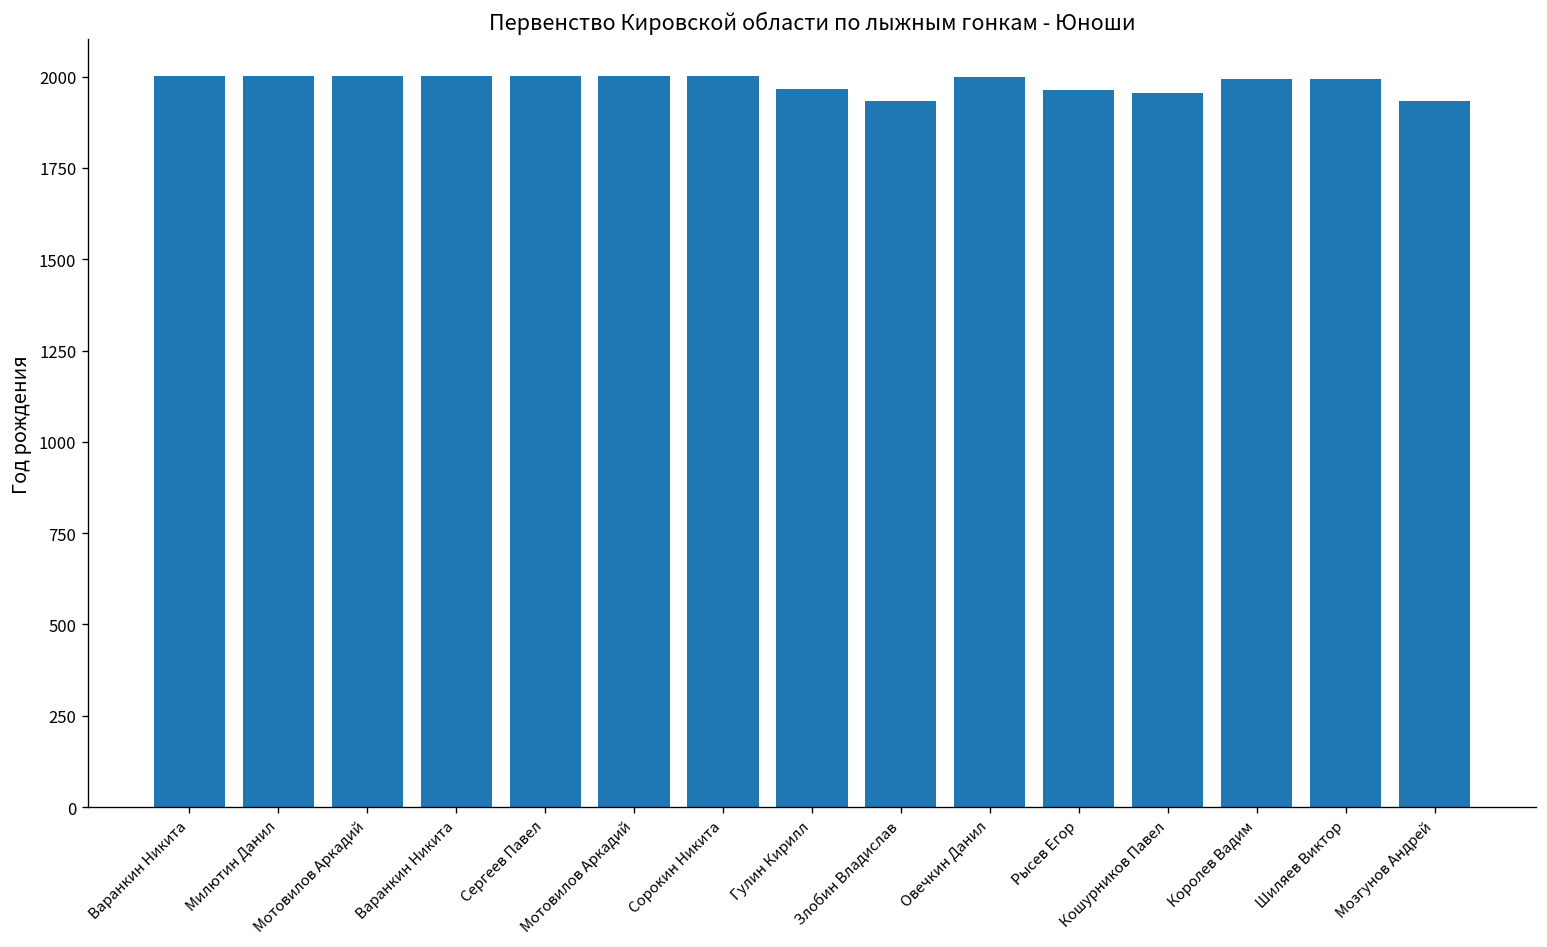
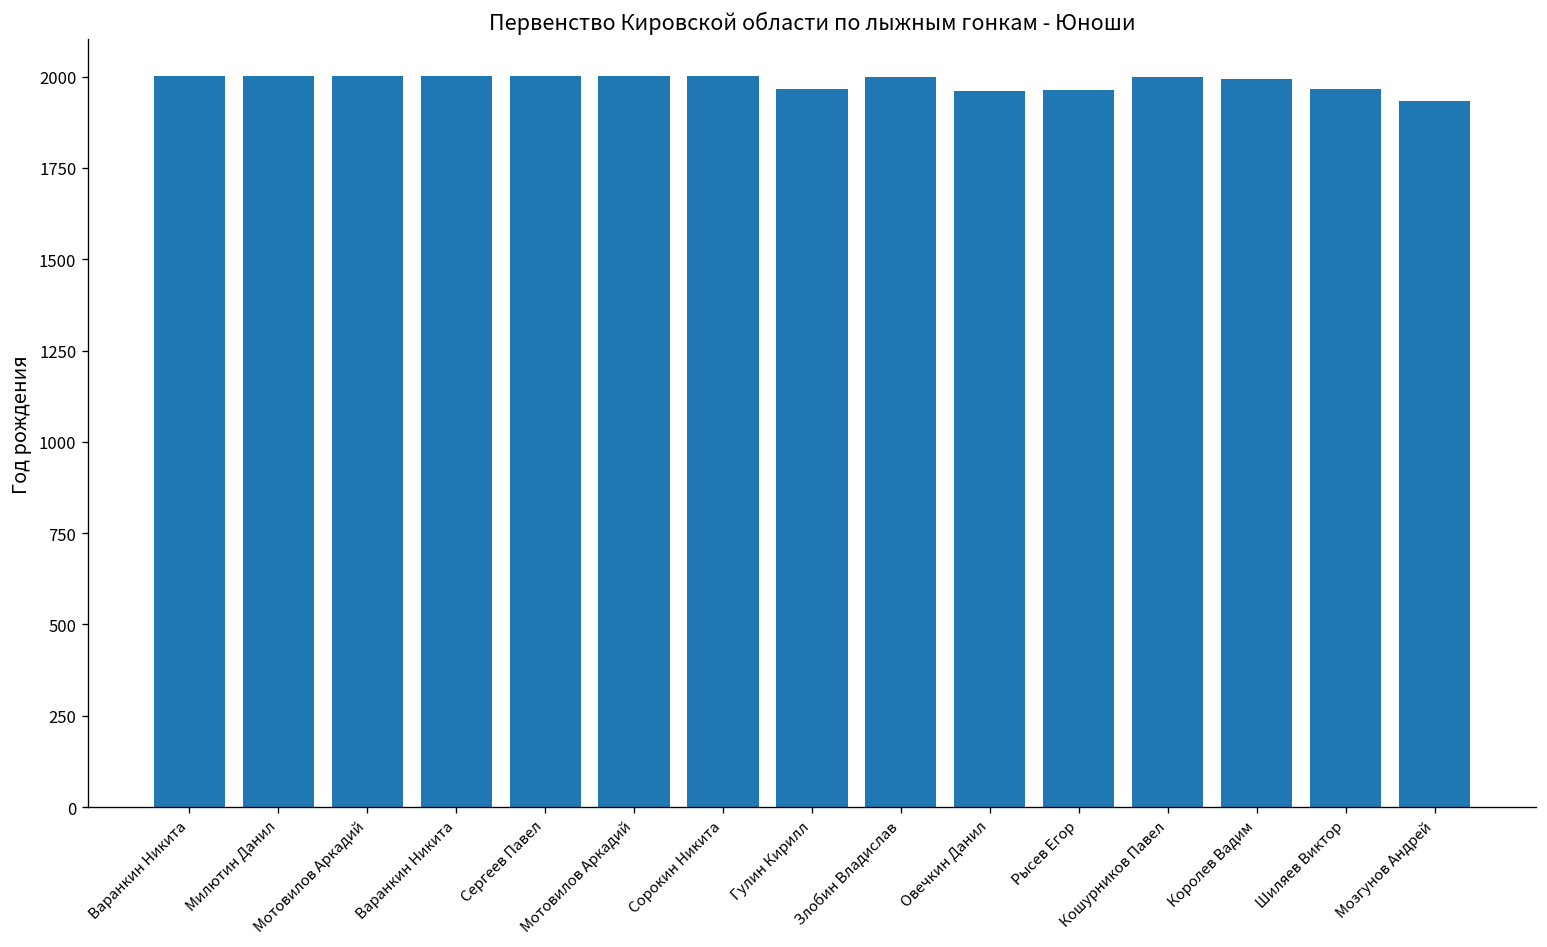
  {
    "Милютин Данил": 2000,
    "Сергеев Павел": 2000,
    "Сорокин Никита": 2000,
    "Гулин Кирилл": 1970,
-   "Злобин Владислав": 1930,
-   "Овечкин Данил": 2000,
+   "Злобин Владислав": 2000,
+   "Овечкин Данил": 1960,
    "Рысев Егор": 1960,
-   "Кошурников Павел": 1960,
+   "Кошурников Павел": 2000,
    "Королев Вадим": 1990,
-   "Шиляев Виктор": 1990,
+   "Шиляев Виктор": 1970,
    "Мозгунов Андрей": 1930
  }
